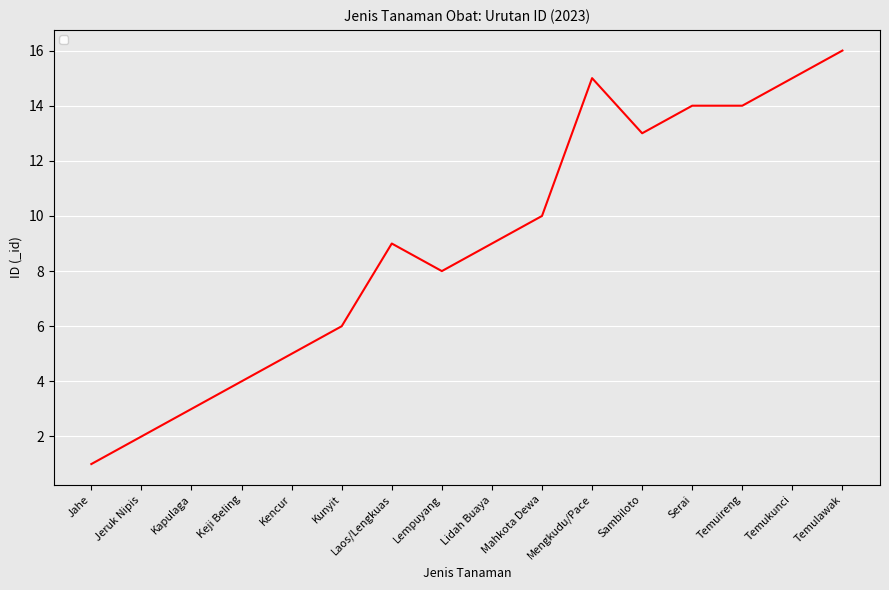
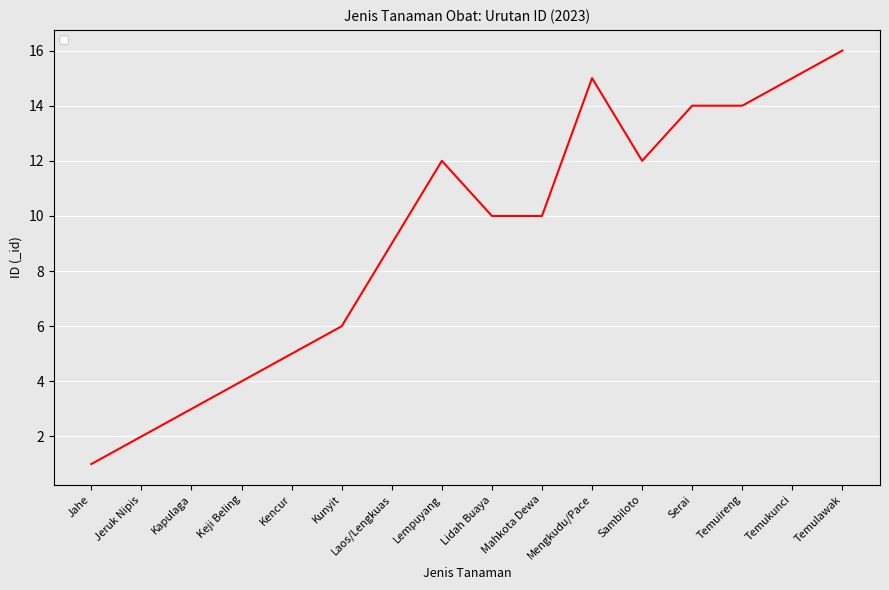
  {
    "Jahe": 1,
    "Jeruk Nipis": 2,
    "Kapulaga": 3,
    "Keji Beling": 4,
    "Kencur": 5,
    "Kunyit": 6,
    "Laos/Lengkuas": 9,
-   "Lempuyang": 8,
-   "Lidah Buaya": 9,
+   "Lempuyang": 12,
+   "Lidah Buaya": 10,
    "Mahkota Dewa": 10,
    "Mengkudu/Pace": 15,
-   "Sambiloto": 13,
+   "Sambiloto": 12,
    "Serai": 14,
    "Temuireng": 14,
    "Temukunci": 15,
    "Temulawak": 16
  }
